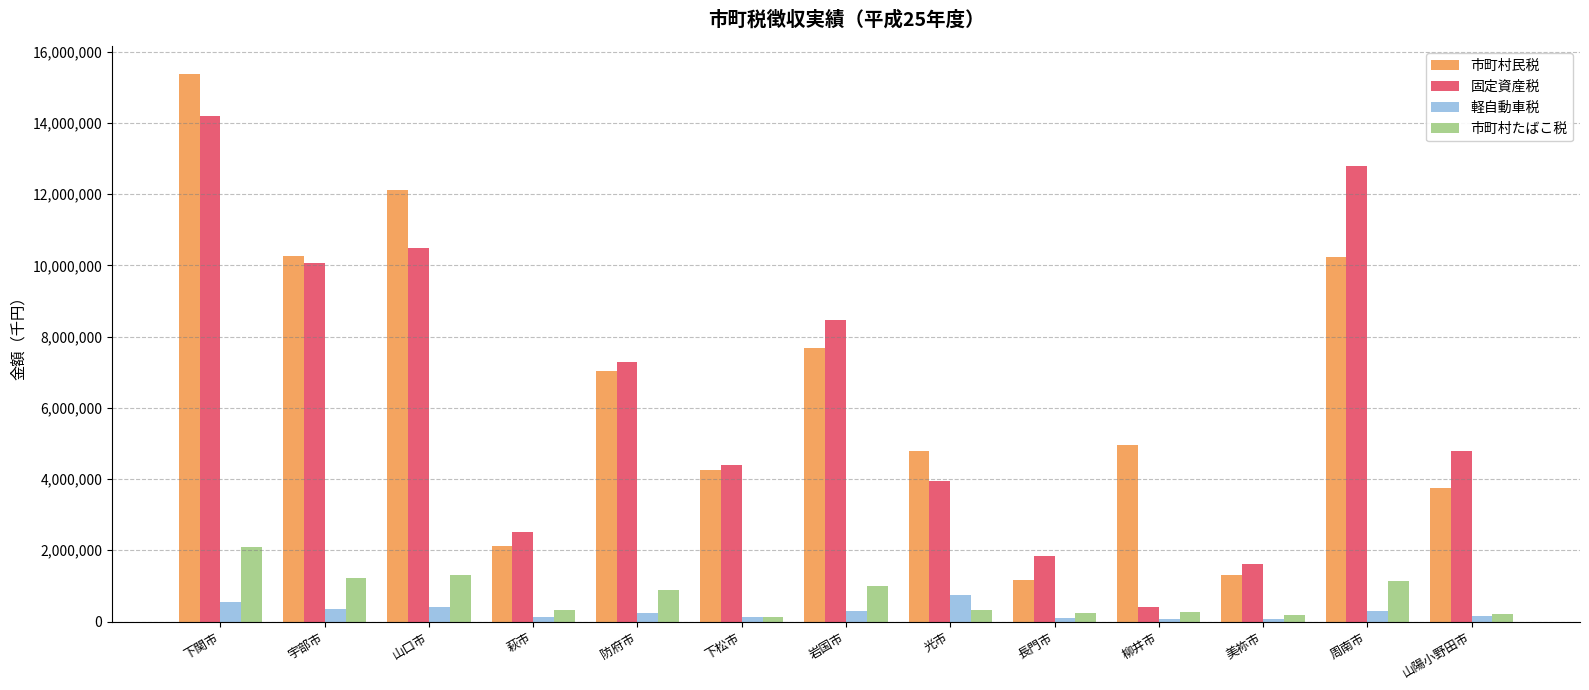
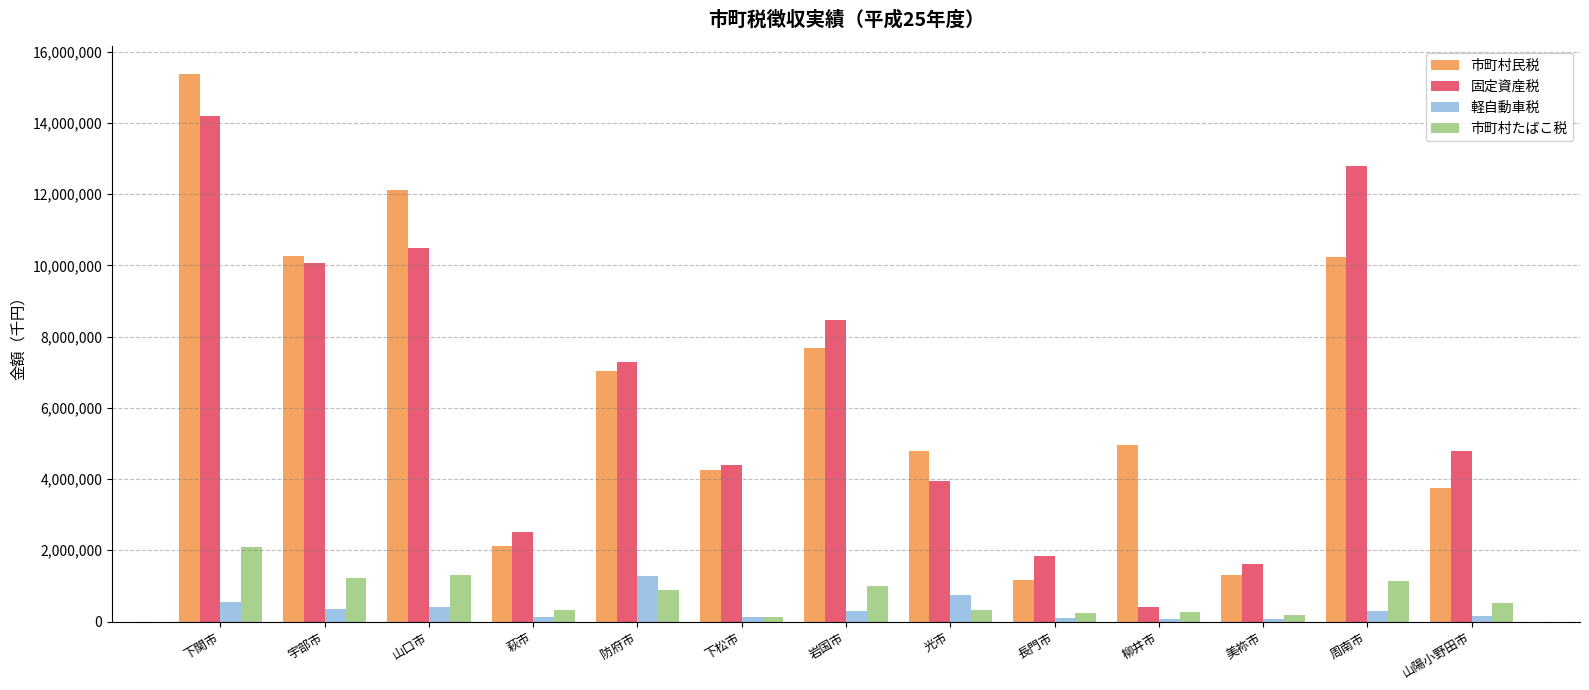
  {
    "市町村民税": {
      "下関市": "15,400,000",
      "宇部市": "10,300,000",
      "山口市": "12,100,000",
      "萩市": "2,100,000",
      "防府市": "7,000,000",
      "下松市": "4,300,000",
      "岩国市": "7,700,000",
      "光市": "4,800,000",
      "長門市": "1,200,000",
      "柳井市": "5,000,000",
      "美祢市": "1,300,000",
      "周南市": "10,200,000",
      "山陽小野田市": "3,800,000"
    },
    "固定資産税": {
      "下関市": "14,200,000",
      "宇部市": "10,100,000",
      "山口市": "10,500,000",
      "萩市": "2,500,000",
      "防府市": "7,300,000",
      "下松市": "4,400,000",
      "岩国市": "8,500,000",
      "光市": "3,900,000",
      "長門市": "1,800,000",
      "柳井市": "400,000",
      "美祢市": "1,600,000",
      "周南市": "12,800,000",
      "山陽小野田市": "4,800,000"
    },
    "軽自動車税": {
      "下関市": "500,000",
      "宇部市": "300,000",
      "山口市": "400,000",
      "萩市": "100,000",
-     "防府市": "200,000",
+     "防府市": "1,300,000",
      "下松市": "100,000",
      "岩国市": "300,000",
      "光市": "700,000",
      "長門市": "100,000",
      "柳井市": "100,000",
      "美祢市": "100,000",
      "周南市": "300,000",
      "山陽小野田市": "100,000"
    },
    "市町村たばこ税": {
      "下関市": "2,100,000",
      "宇部市": "1,200,000",
      "山口市": "1,300,000",
      "萩市": "300,000",
      "防府市": "900,000",
      "下松市": "100,000",
      "岩国市": "1,000,000",
      "光市": "300,000",
      "長門市": "300,000",
      "柳井市": "300,000",
      "美祢市": "200,000",
      "周南市": "1,100,000",
-     "山陽小野田市": "200,000"
+     "山陽小野田市": "500,000"
    }
  }
